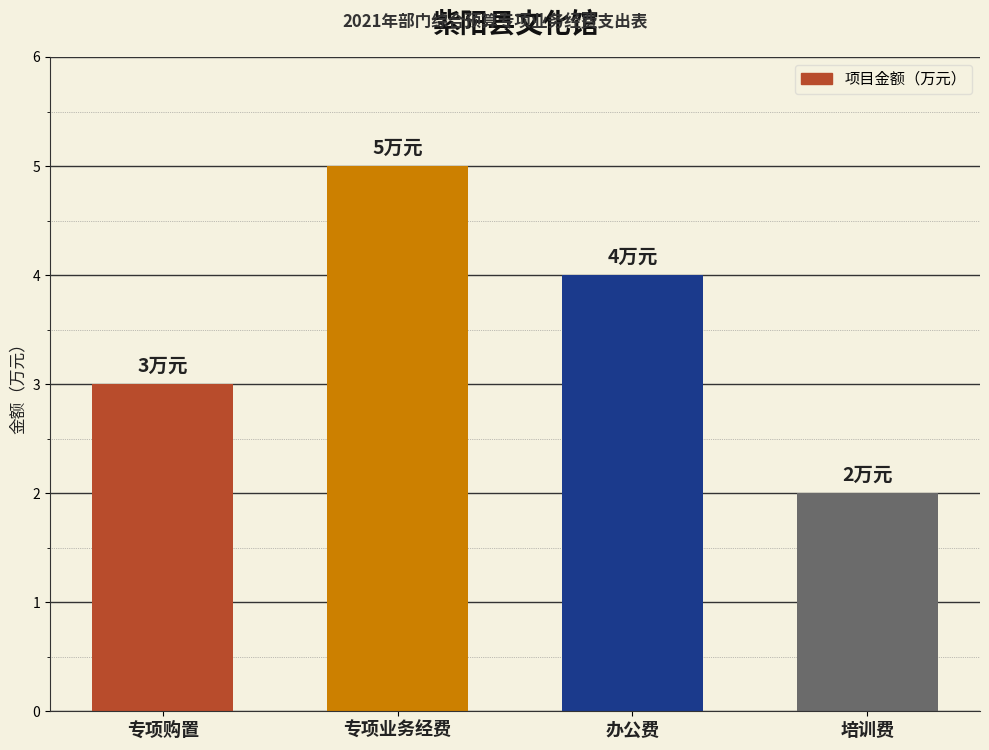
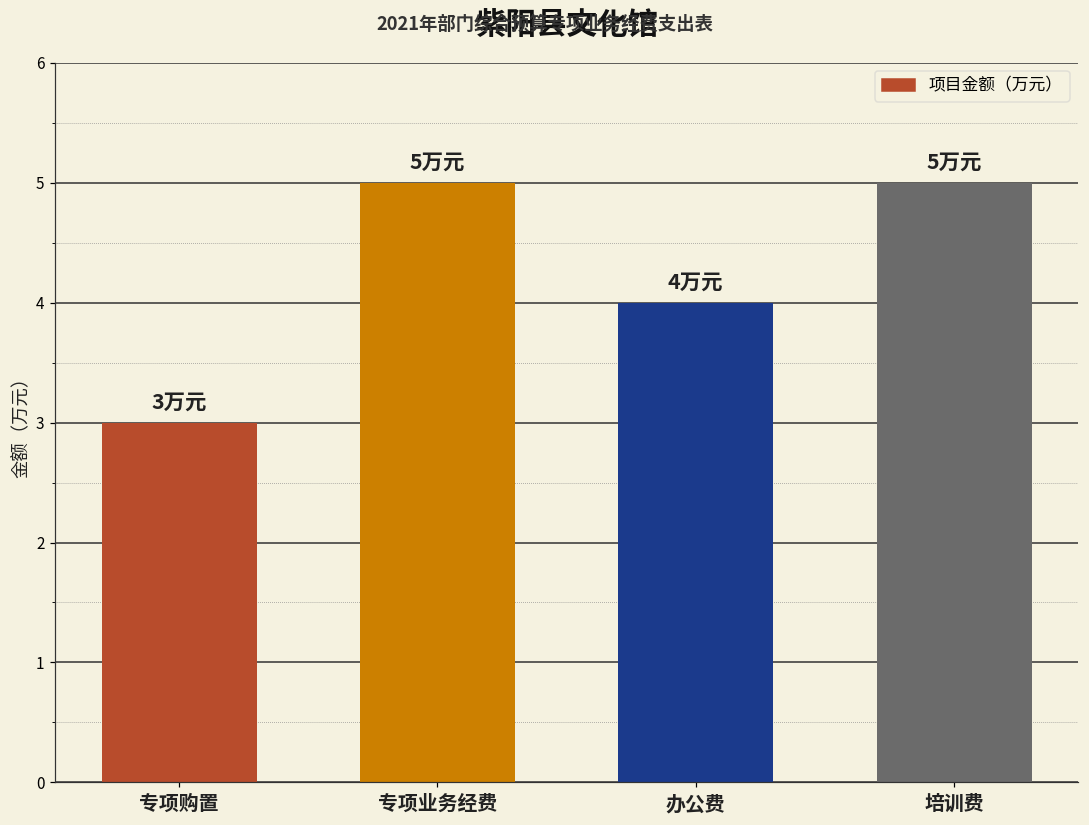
  {
    "专项购置": 3,
    "专项业务经费": 5,
    "办公费": 4,
-   "培训费": 2
+   "培训费": 5
  }
